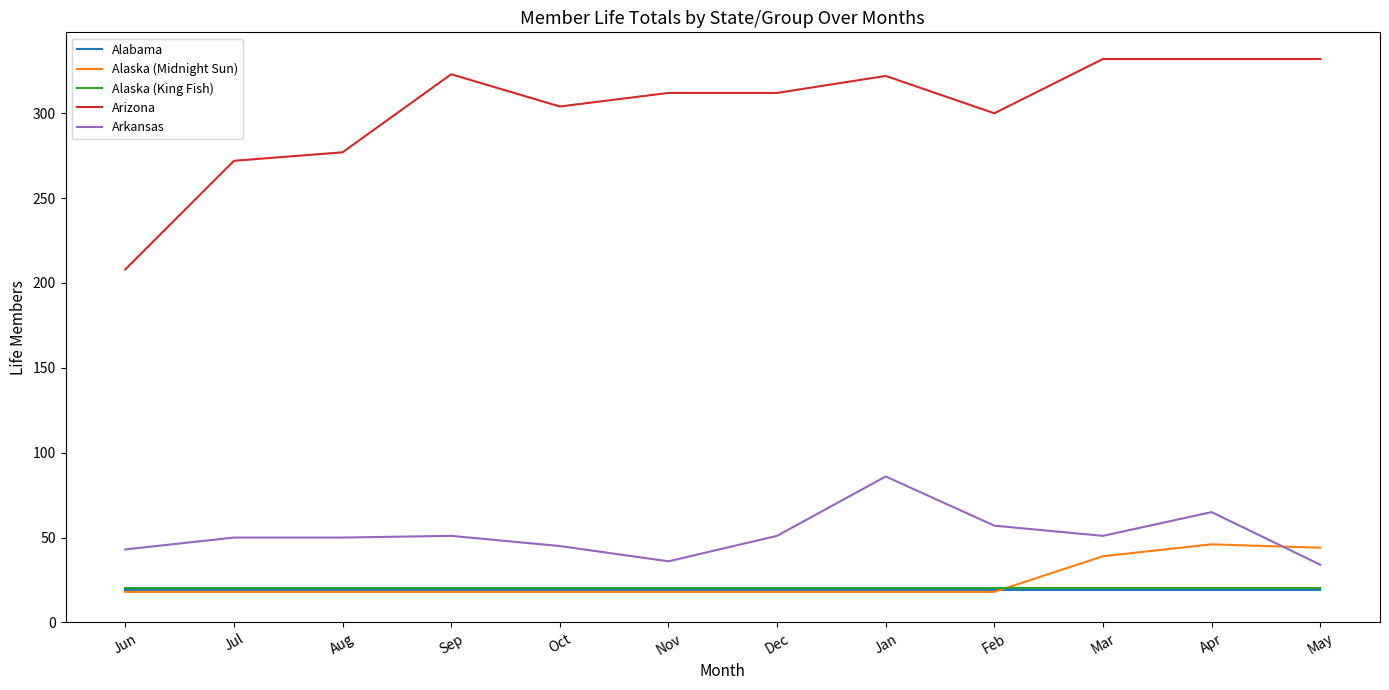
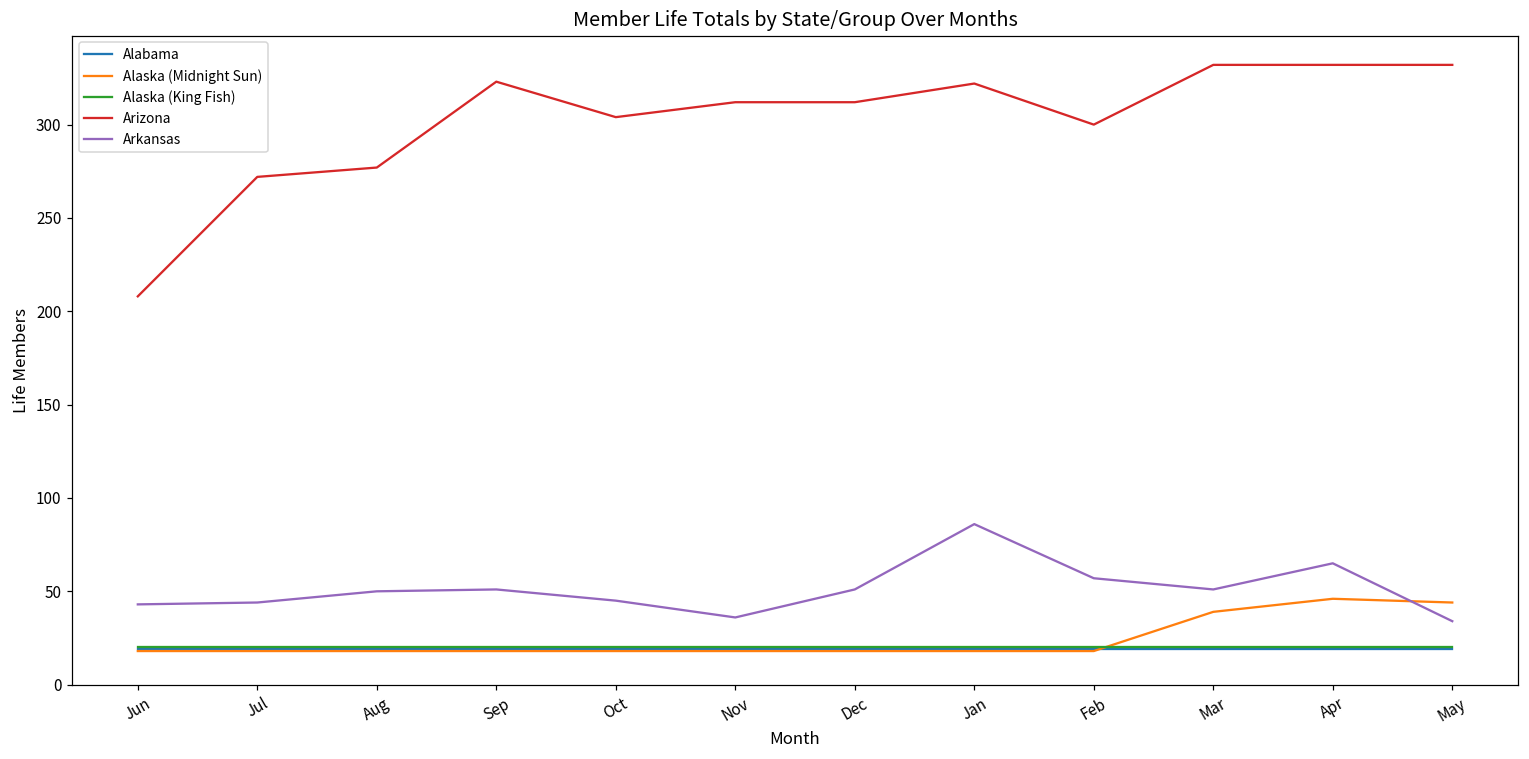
  {
    "Alaska (Midnight Sun)": {
      "Mar": 39,
      "Apr": 46,
      "May": 44
    },
    "Arizona": {
      "Jun": 208,
      "Jul": 272,
      "Aug": 277,
      "Sep": 323,
      "Oct": 304,
      "Nov": 312,
      "Dec": 312,
      "Jan": 322,
      "Feb": 300,
      "Mar": 332,
      "Apr": 332,
      "May": 332
    },
    "Arkansas": {
      "Jun": 43,
-     "Jul": 50,
+     "Jul": 44,
      "Aug": 50,
      "Sep": 51,
      "Oct": 45,
      "Nov": 36,
      "Dec": 51,
      "Jan": 86,
      "Feb": 57,
      "Mar": 51,
      "Apr": 65,
      "May": 34
    }
  }
